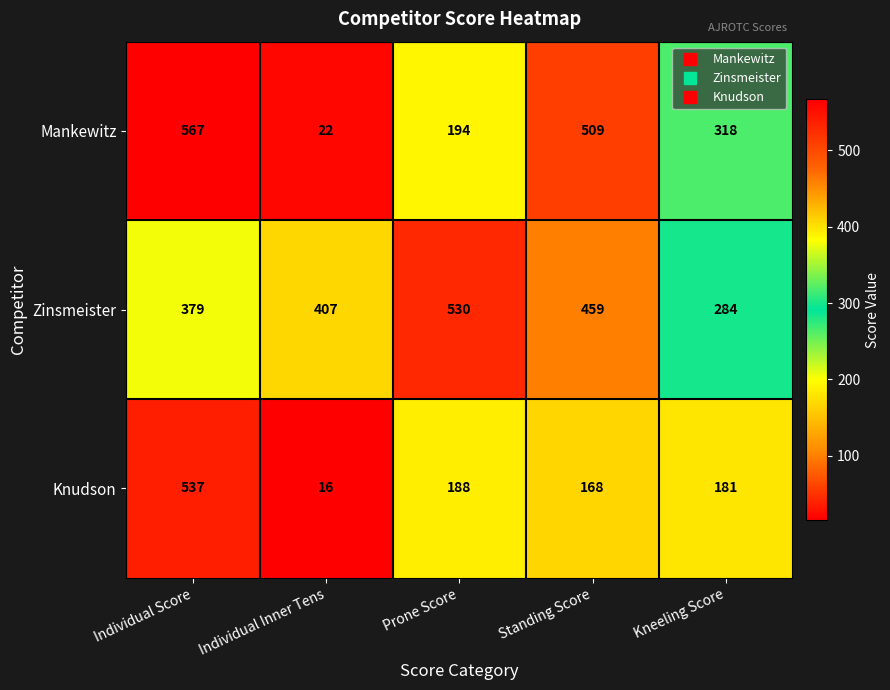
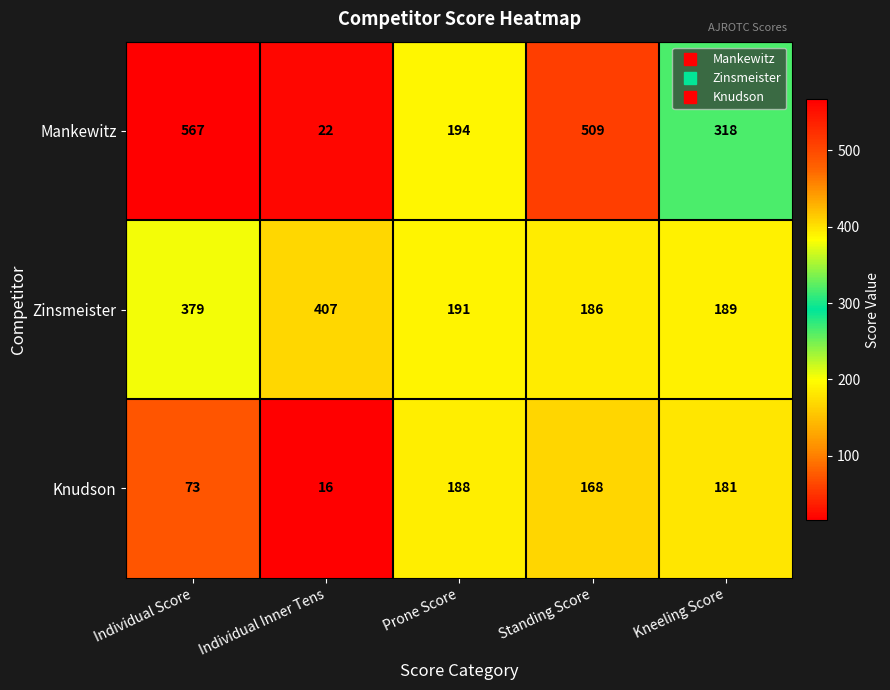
  {
    "Mankewitz": {
      "Individual Score": 567,
      "Individual Inner Tens": 22,
      "Prone Score": 194,
      "Standing Score": 509,
      "Kneeling Score": 318
    },
    "Zinsmeister": {
      "Individual Score": 379,
      "Individual Inner Tens": 407,
-     "Prone Score": 530,
-     "Standing Score": 459,
-     "Kneeling Score": 284
+     "Prone Score": 191,
+     "Standing Score": 186,
+     "Kneeling Score": 189
    },
    "Knudson": {
-     "Individual Score": 537,
+     "Individual Score": 73,
      "Individual Inner Tens": 16,
      "Prone Score": 188,
      "Standing Score": 168,
      "Kneeling Score": 181
    }
  }
